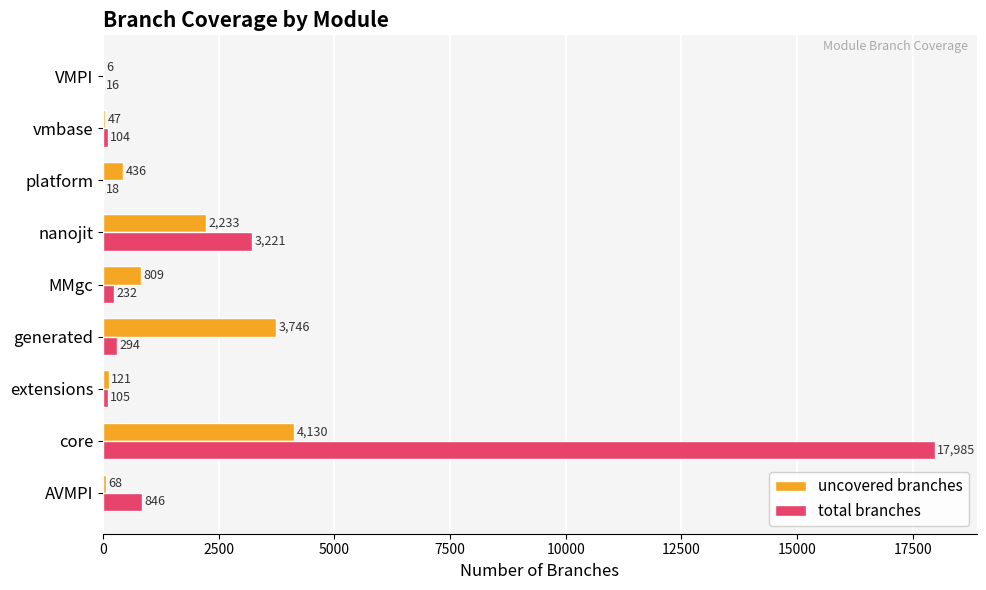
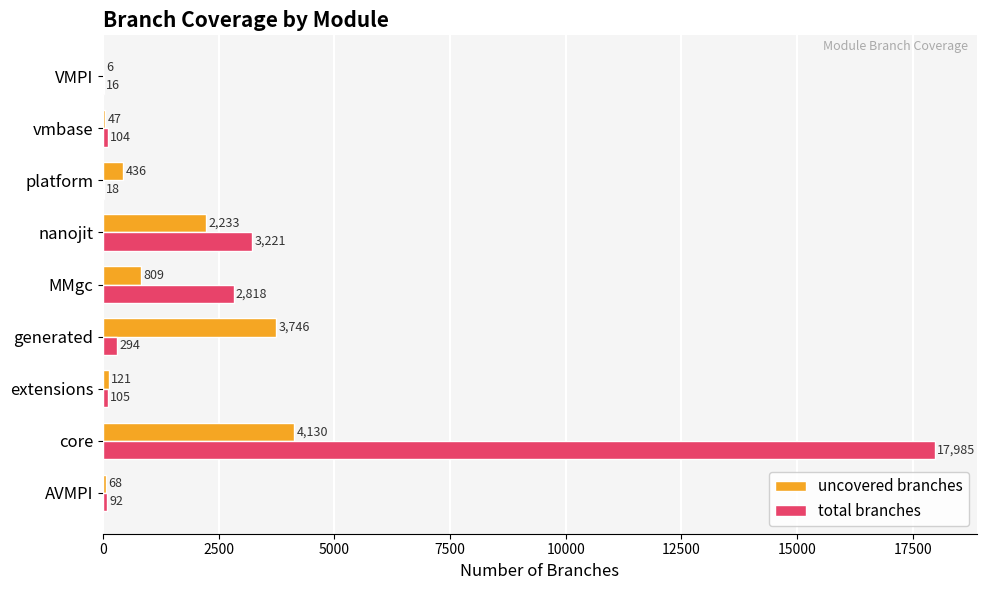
  {
    "uncovered branches": {
      "VMPI": "6",
      "vmbase": "47",
      "platform": "436",
      "nanojit": "2,233",
      "MMgc": "809",
      "generated": "3,746",
      "extensions": "121",
      "core": "4,130",
      "AVMPI": "68"
    },
    "total branches": {
      "VMPI": "16",
      "vmbase": "104",
      "platform": "18",
      "nanojit": "3,221",
-     "MMgc": "232",
+     "MMgc": "2,818",
      "generated": "294",
      "extensions": "105",
      "core": "17,985",
-     "AVMPI": "846"
+     "AVMPI": "92"
    }
  }
